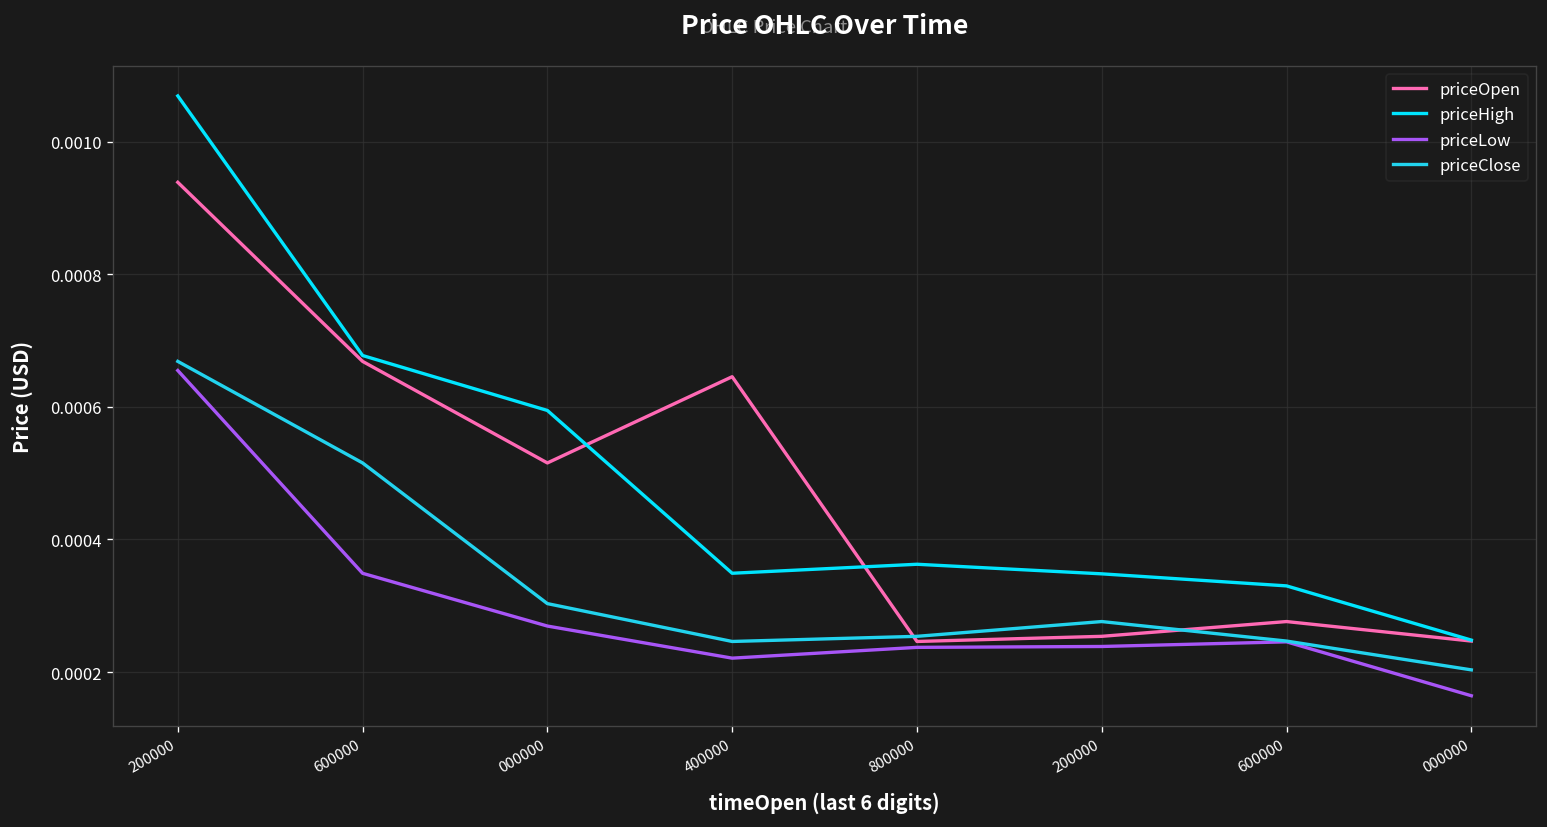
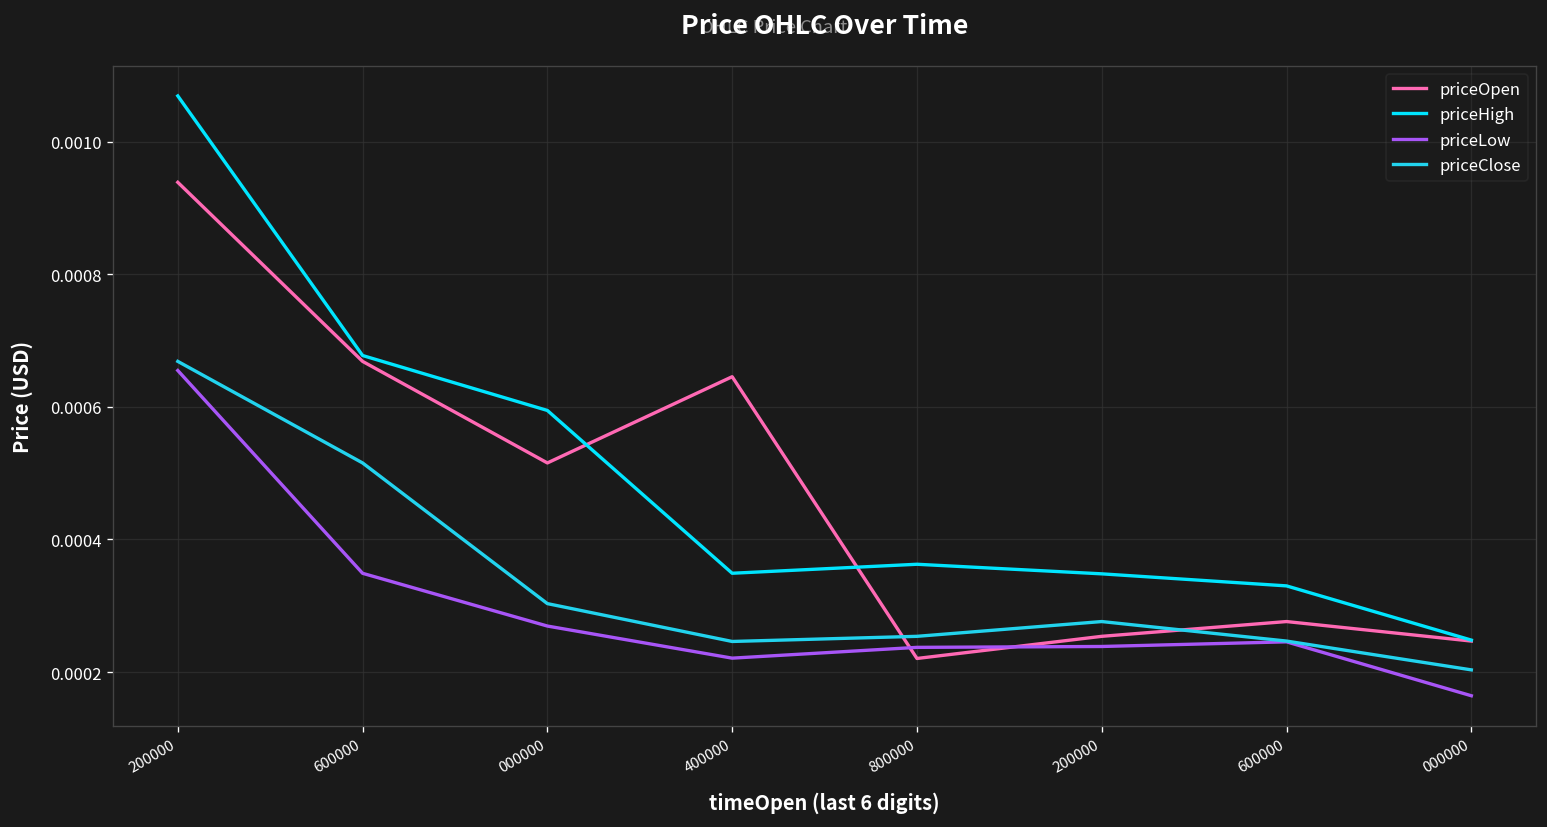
  {
    "priceOpen": {
      "400000": 0.00065,
-     "800000": 0.00025
+     "800000": 0.00022
    },
    "priceLow": {
      "400000": 0.00022,
      "800000": 0.00024
    }
  }
